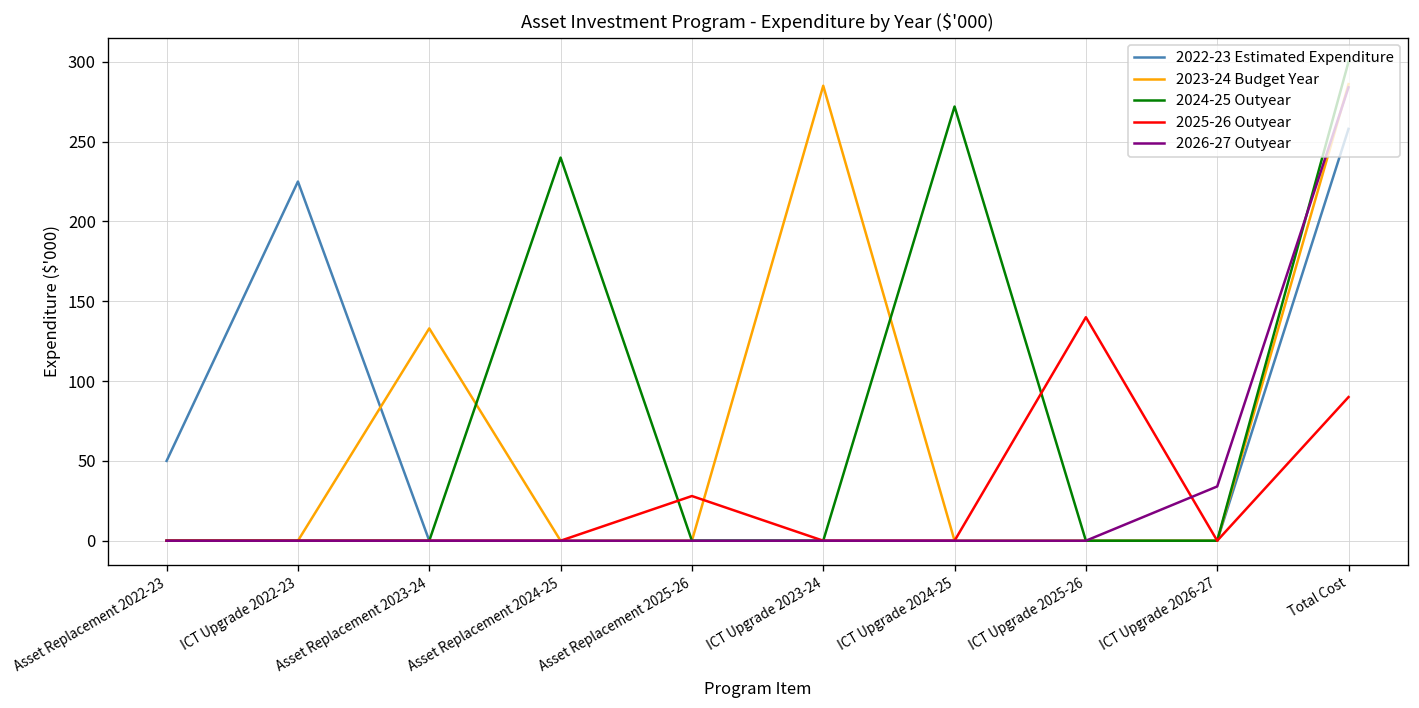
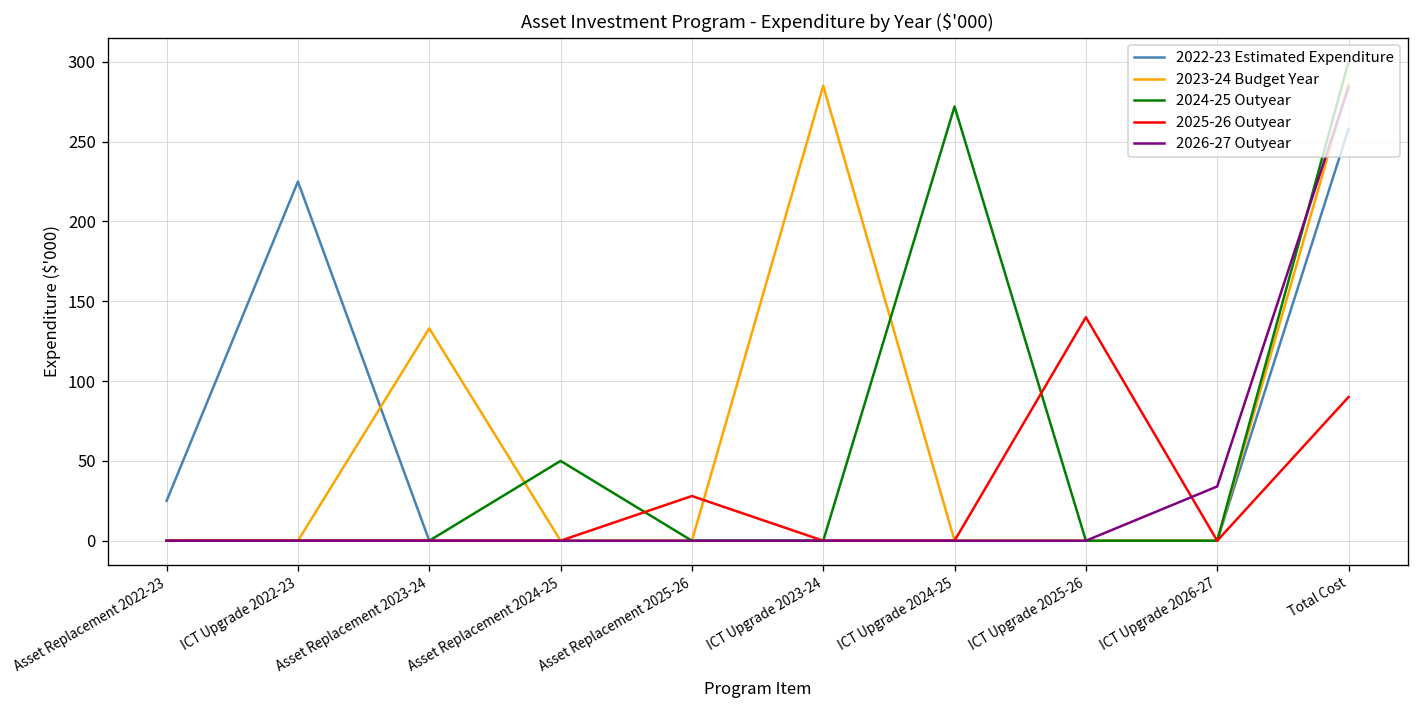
  {
    "2022-23 Estimated Expenditure": {
-     "Asset Replacement 2022-23": 50,
+     "Asset Replacement 2022-23": 25,
      "ICT Upgrade 2022-23": 225
    },
    "2023-24 Budget Year": {
      "Asset Replacement 2023-24": 133,
      "ICT Upgrade 2023-24": 285
    },
    "2024-25 Outyear": {
-     "Asset Replacement 2024-25": 240,
+     "Asset Replacement 2024-25": 50,
      "ICT Upgrade 2024-25": 272
    },
    "2025-26 Outyear": {
      "Asset Replacement 2025-26": 28,
      "ICT Upgrade 2025-26": 140,
      "Total Cost": 90
    },
    "2026-27 Outyear": {
      "ICT Upgrade 2026-27": 34
    }
  }
